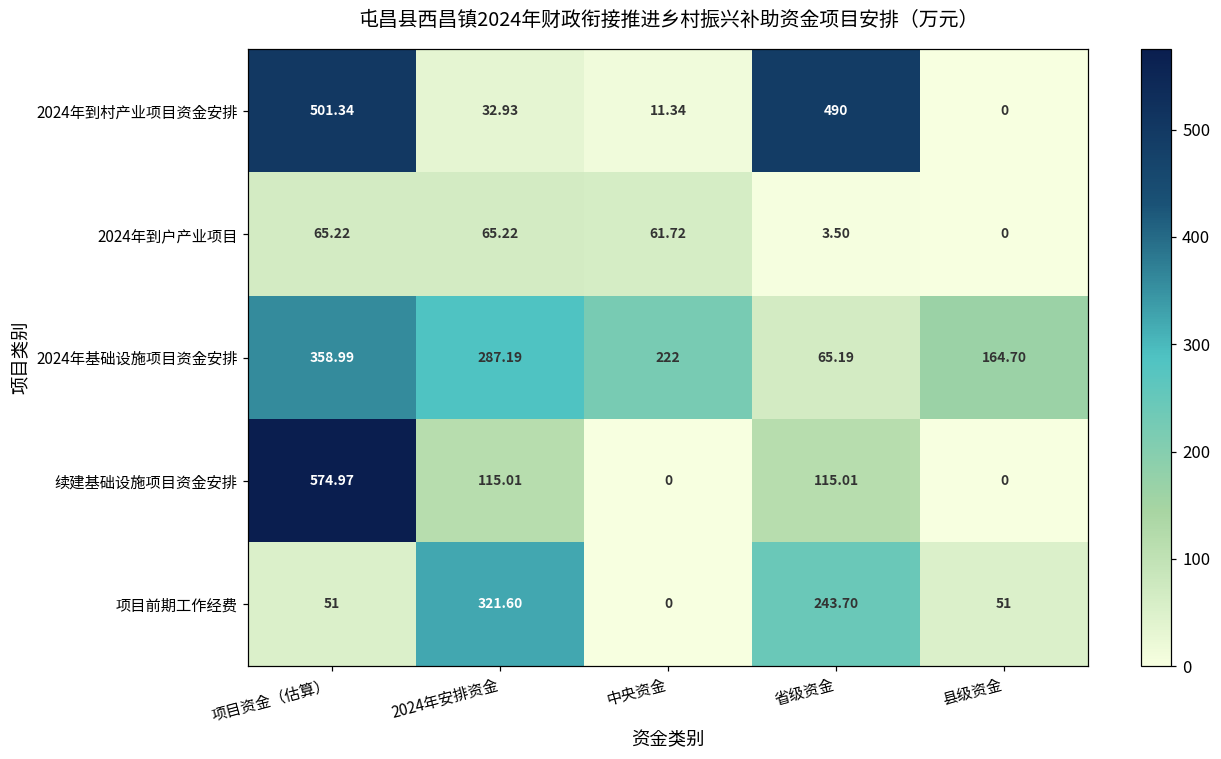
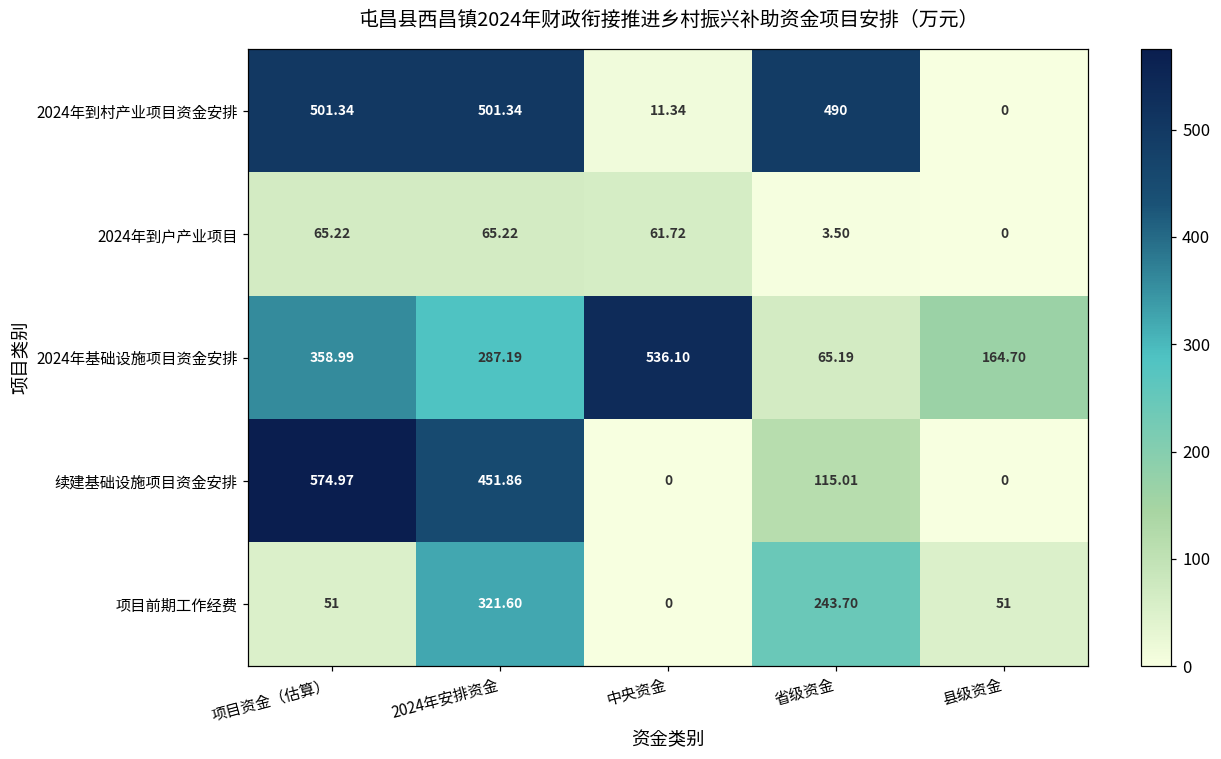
  {
    "2024年到村产业项目资金安排": {
      "项目资金（估算）": 501.34,
-     "2024年安排资金": 32.93,
+     "2024年安排资金": 501.34,
      "中央资金": 11.34,
      "省级资金": 490,
      "县级资金": 0
    },
    "2024年到户产业项目": {
      "项目资金（估算）": 65.22,
      "2024年安排资金": 65.22,
      "中央资金": 61.72,
      "省级资金": 3.50,
      "县级资金": 0
    },
    "2024年基础设施项目资金安排": {
      "项目资金（估算）": 358.99,
      "2024年安排资金": 287.19,
-     "中央资金": 222,
+     "中央资金": 536.10,
      "省级资金": 65.19,
      "县级资金": 164.70
    },
    "续建基础设施项目资金安排": {
      "项目资金（估算）": 574.97,
-     "2024年安排资金": 115.01,
+     "2024年安排资金": 451.86,
      "中央资金": 0,
      "省级资金": 115.01,
      "县级资金": 0
    },
    "项目前期工作经费": {
      "项目资金（估算）": 51,
      "2024年安排资金": 321.60,
      "中央资金": 0,
      "省级资金": 243.70,
      "县级资金": 51
    }
  }
